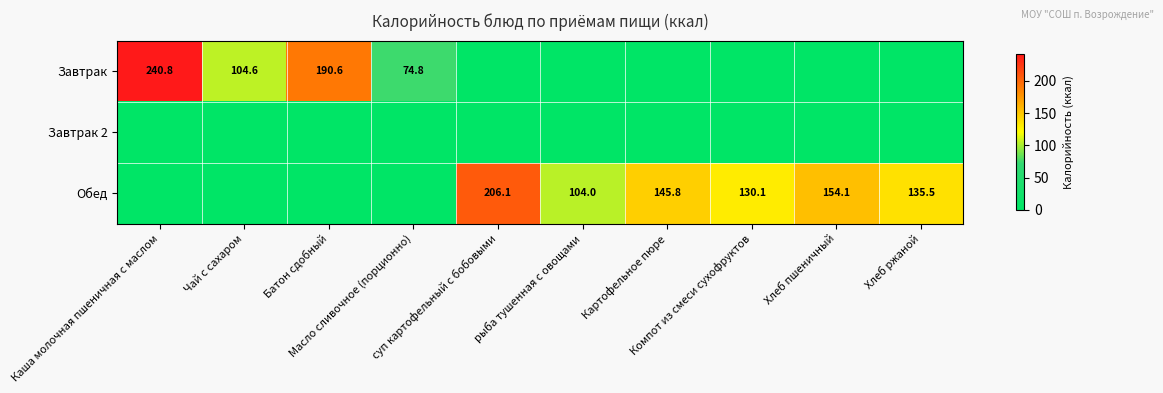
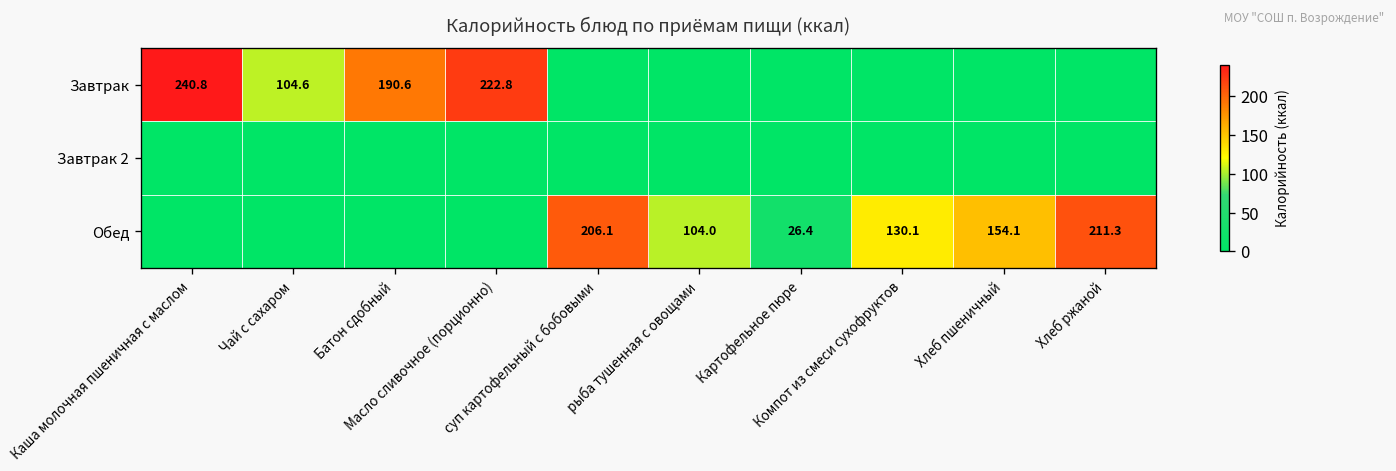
  {
    "Завтрак": {
      "Каша молочная пшеничная с маслом": 240.8,
      "Чай с сахаром": 104.6,
      "Батон сдобный": 190.6,
-     "Масло сливочное (порционно)": 74.8
+     "Масло сливочное (порционно)": 222.8
    },
    "Обед": {
      "суп картофельный с бобовыми": 206.1,
      "рыба тушенная с овощами": 104.0,
-     "Картофельное пюре": 145.8,
+     "Картофельное пюре": 26.4,
      "Компот из смеси сухофруктов": 130.1,
      "Хлеб пшеничный": 154.1,
-     "Хлеб ржаной": 135.5
+     "Хлеб ржаной": 211.3
    }
  }
